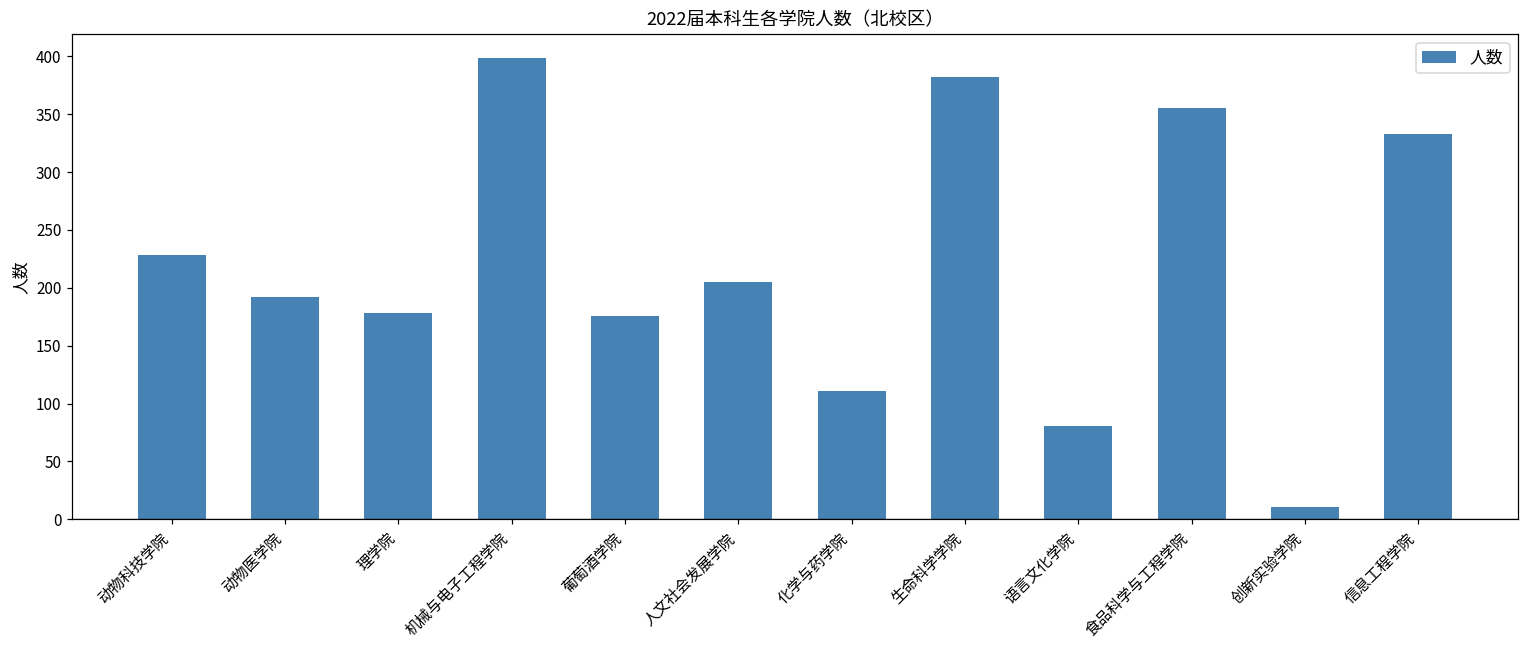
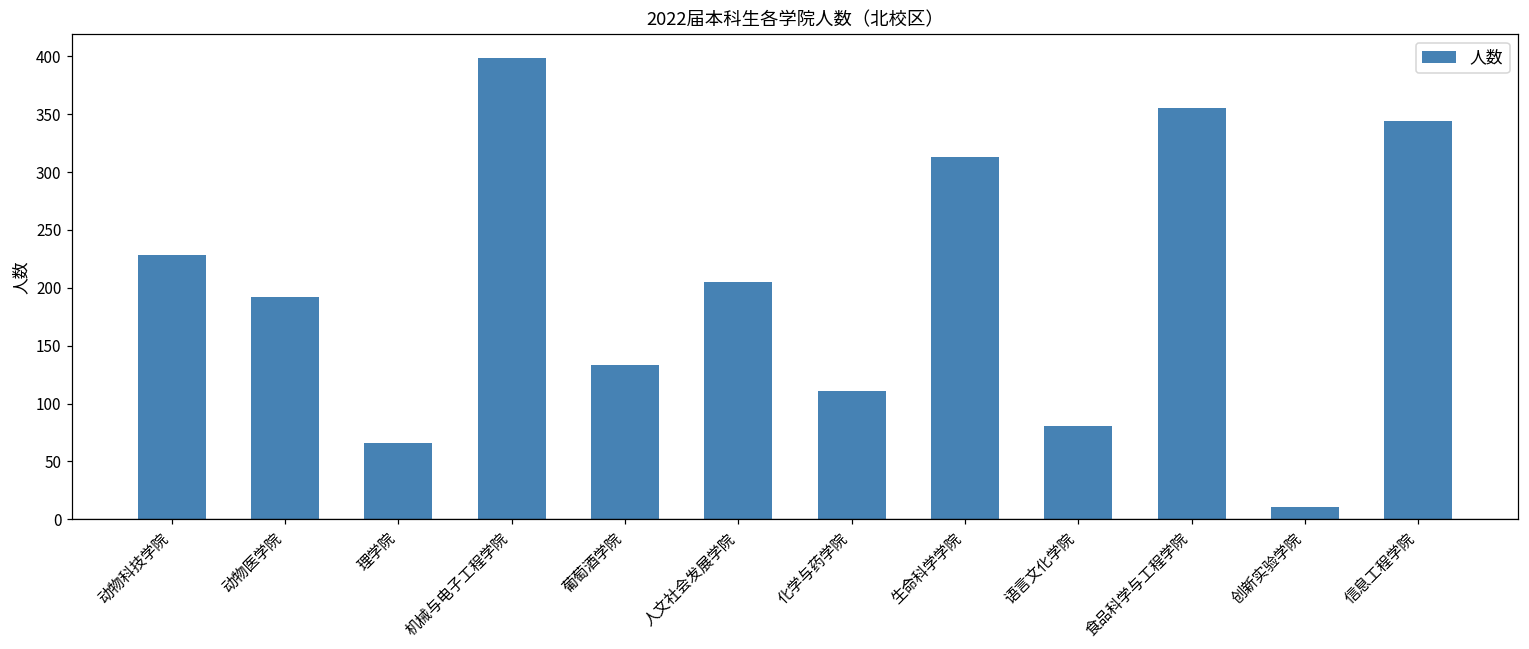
  {
    "动物科技学院": 228,
    "动物医学院": 192,
-   "理学院": 178,
+   "理学院": 66,
    "机械与电子工程学院": 399,
-   "葡萄酒学院": 176,
+   "葡萄酒学院": 133,
    "人文社会发展学院": 205,
    "化学与药学院": 111,
-   "生命科学学院": 382,
+   "生命科学学院": 313,
    "语言文化学院": 81,
    "食品科学与工程学院": 355,
    "创新实验学院": 11,
-   "信息工程学院": 333
+   "信息工程学院": 344
  }
